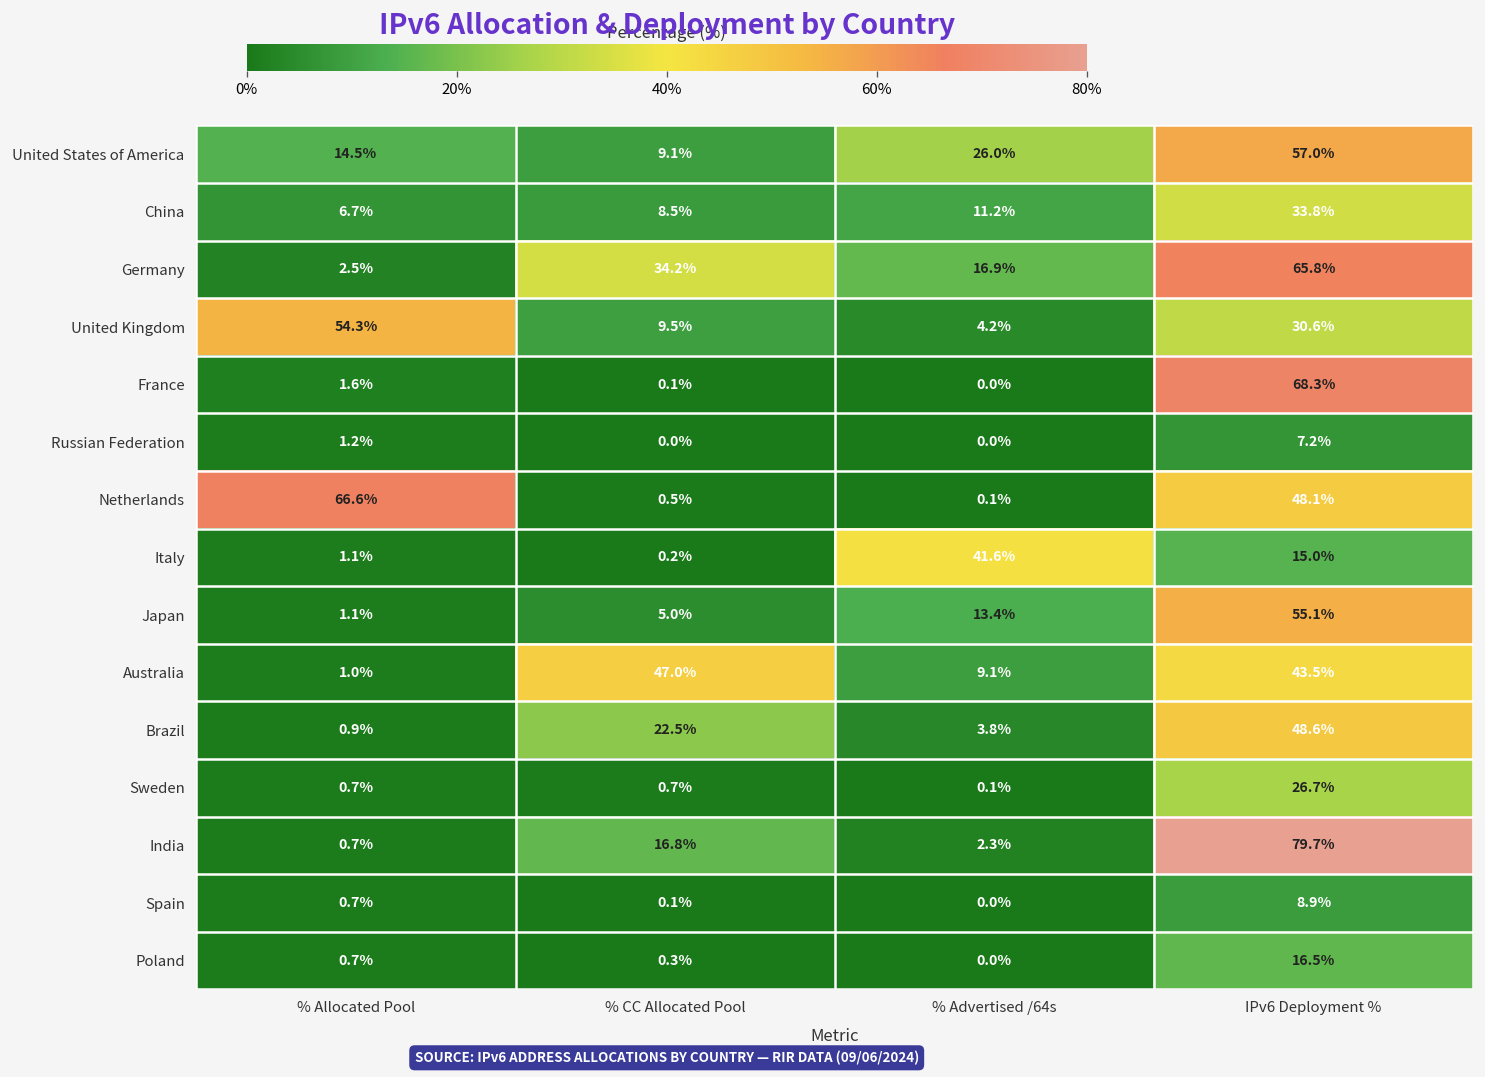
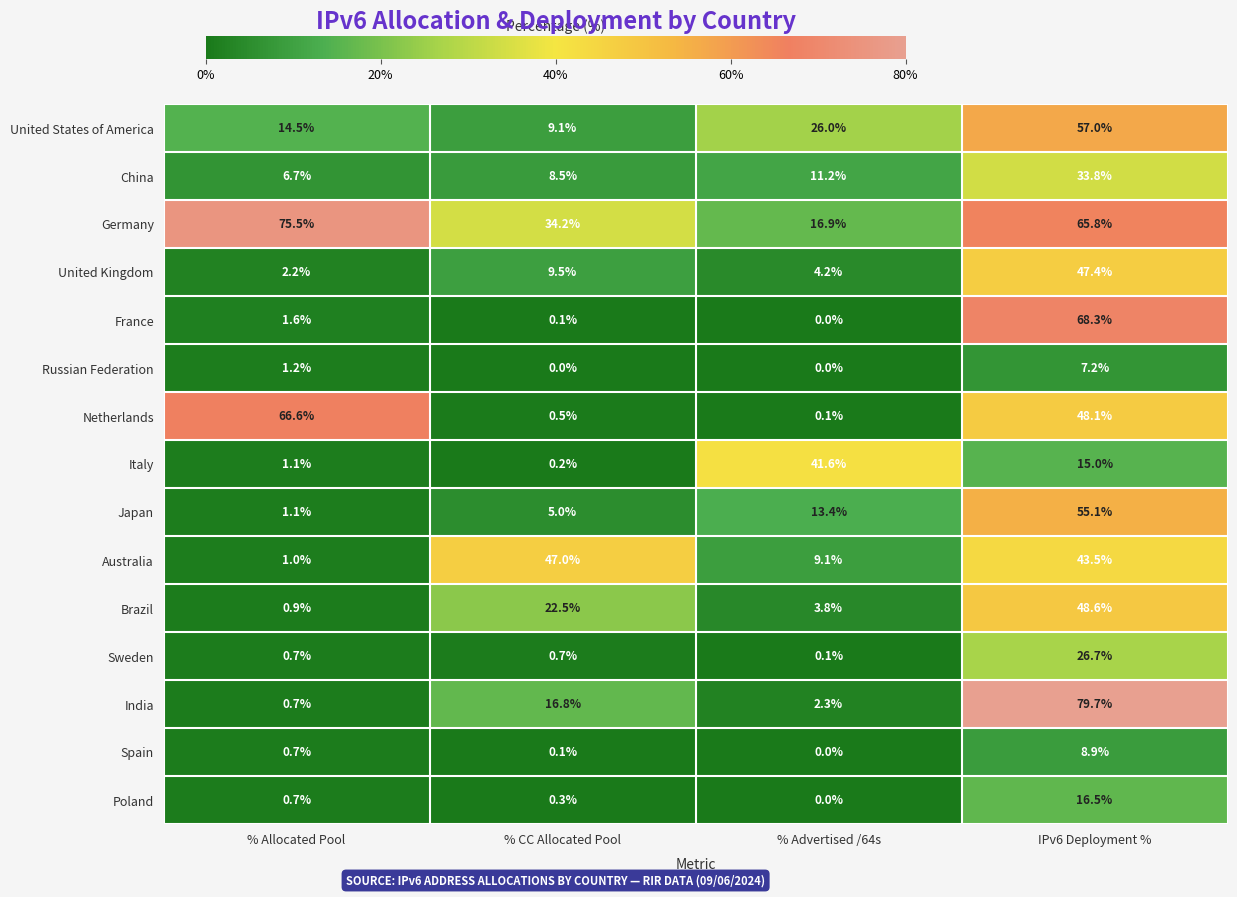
  {
    "United States of America": {
      "% Allocated Pool": "14.5%",
      "% CC Allocated Pool": "9.1%",
      "% Advertised /64s": "26.0%",
      "IPv6 Deployment %": "57.0%"
    },
    "China": {
      "% Allocated Pool": "6.7%",
      "% CC Allocated Pool": "8.5%",
      "% Advertised /64s": "11.2%",
      "IPv6 Deployment %": "33.8%"
    },
    "Germany": {
-     "% Allocated Pool": "2.5%",
+     "% Allocated Pool": "75.5%",
      "% CC Allocated Pool": "34.2%",
      "% Advertised /64s": "16.9%",
      "IPv6 Deployment %": "65.8%"
    },
    "United Kingdom": {
-     "% Allocated Pool": "54.3%",
+     "% Allocated Pool": "2.2%",
      "% CC Allocated Pool": "9.5%",
      "% Advertised /64s": "4.2%",
-     "IPv6 Deployment %": "30.6%"
+     "IPv6 Deployment %": "47.4%"
    },
    "France": {
      "% Allocated Pool": "1.6%",
      "% CC Allocated Pool": "0.1%",
      "% Advertised /64s": "0.0%",
      "IPv6 Deployment %": "68.3%"
    },
    "Russian Federation": {
      "% Allocated Pool": "1.2%",
      "% CC Allocated Pool": "0.0%",
      "% Advertised /64s": "0.0%",
      "IPv6 Deployment %": "7.2%"
    },
    "Netherlands": {
      "% Allocated Pool": "66.6%",
      "% CC Allocated Pool": "0.5%",
      "% Advertised /64s": "0.1%",
      "IPv6 Deployment %": "48.1%"
    },
    "Italy": {
      "% Allocated Pool": "1.1%",
      "% CC Allocated Pool": "0.2%",
      "% Advertised /64s": "41.6%",
      "IPv6 Deployment %": "15.0%"
    },
    "Japan": {
      "% Allocated Pool": "1.1%",
      "% CC Allocated Pool": "5.0%",
      "% Advertised /64s": "13.4%",
      "IPv6 Deployment %": "55.1%"
    },
    "Australia": {
      "% Allocated Pool": "1.0%",
      "% CC Allocated Pool": "47.0%",
      "% Advertised /64s": "9.1%",
      "IPv6 Deployment %": "43.5%"
    },
    "Brazil": {
      "% Allocated Pool": "0.9%",
      "% CC Allocated Pool": "22.5%",
      "% Advertised /64s": "3.8%",
      "IPv6 Deployment %": "48.6%"
    },
    "Sweden": {
      "% Allocated Pool": "0.7%",
      "% CC Allocated Pool": "0.7%",
      "% Advertised /64s": "0.1%",
      "IPv6 Deployment %": "26.7%"
    },
    "India": {
      "% Allocated Pool": "0.7%",
      "% CC Allocated Pool": "16.8%",
      "% Advertised /64s": "2.3%",
      "IPv6 Deployment %": "79.7%"
    },
    "Spain": {
      "% Allocated Pool": "0.7%",
      "% CC Allocated Pool": "0.1%",
      "% Advertised /64s": "0.0%",
      "IPv6 Deployment %": "8.9%"
    },
    "Poland": {
      "% Allocated Pool": "0.7%",
      "% CC Allocated Pool": "0.3%",
      "% Advertised /64s": "0.0%",
      "IPv6 Deployment %": "16.5%"
    }
  }
